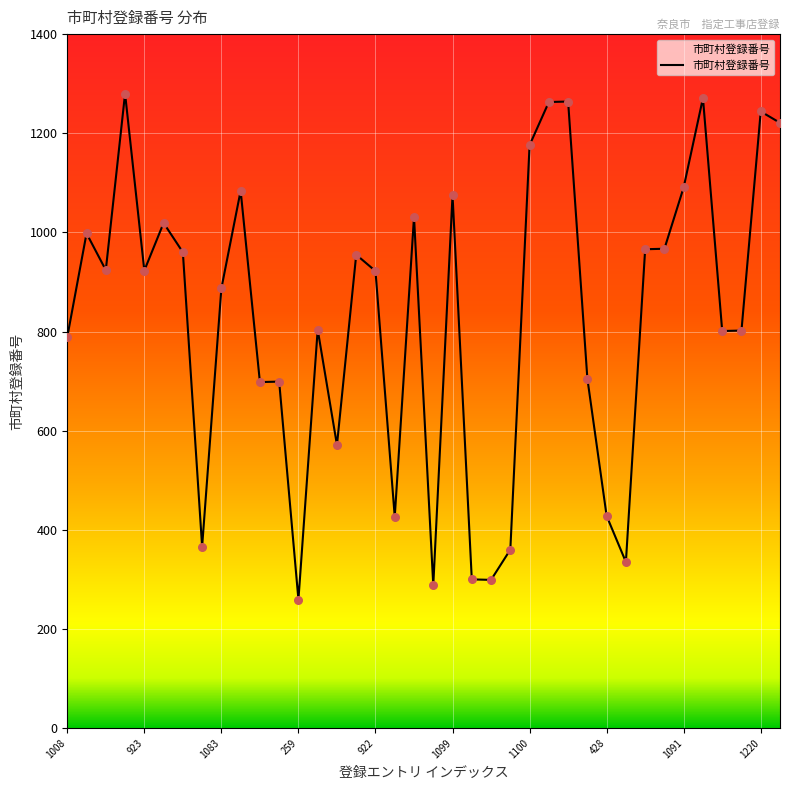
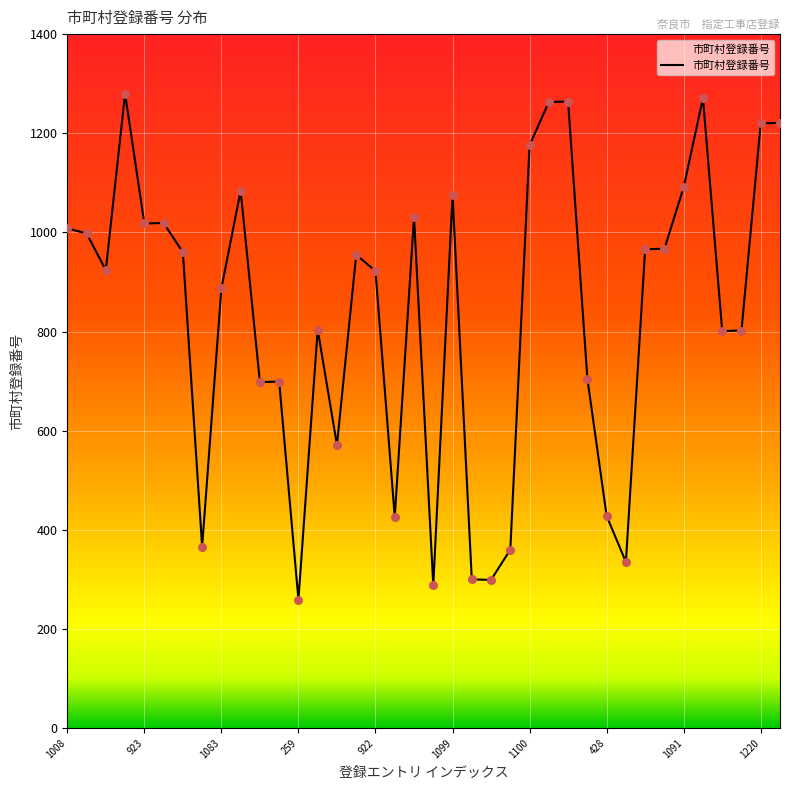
  {
-   "1008": 790,
-   "923": 920,
+   "1008": 1010,
+   "923": 1020,
    "1083": 890,
    "259": 260,
    "922": 920,
    "1099": 1080,
    "1100": 1180,
    "428": 430,
    "1091": 1090,
-   "1220": 1240
+   "1220": 1220
  }
